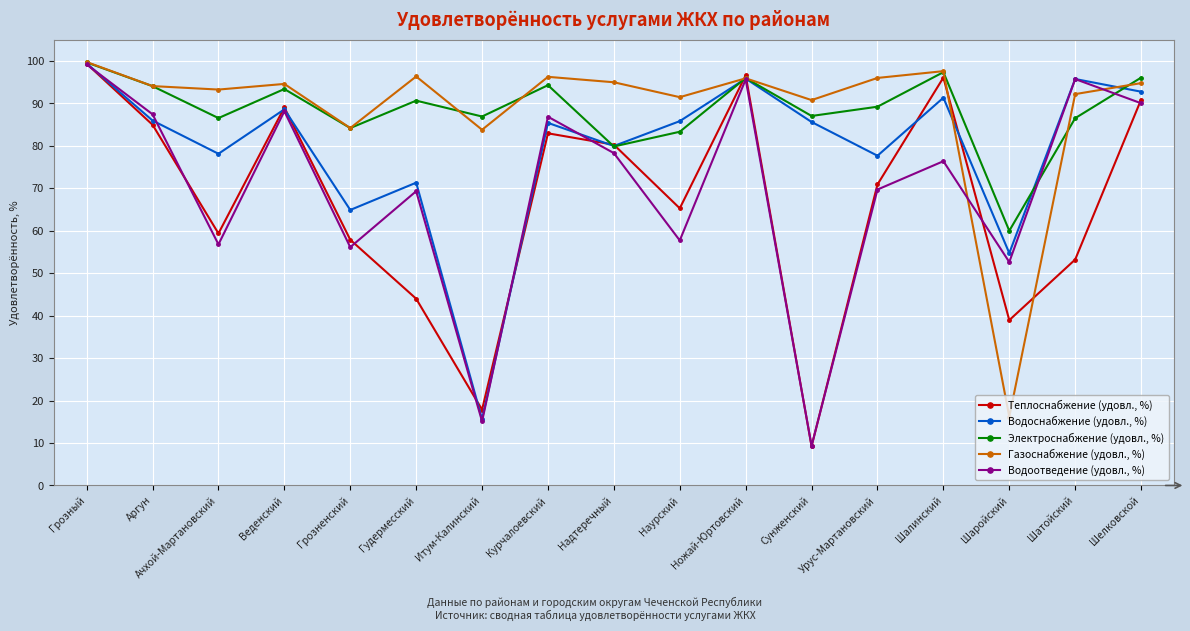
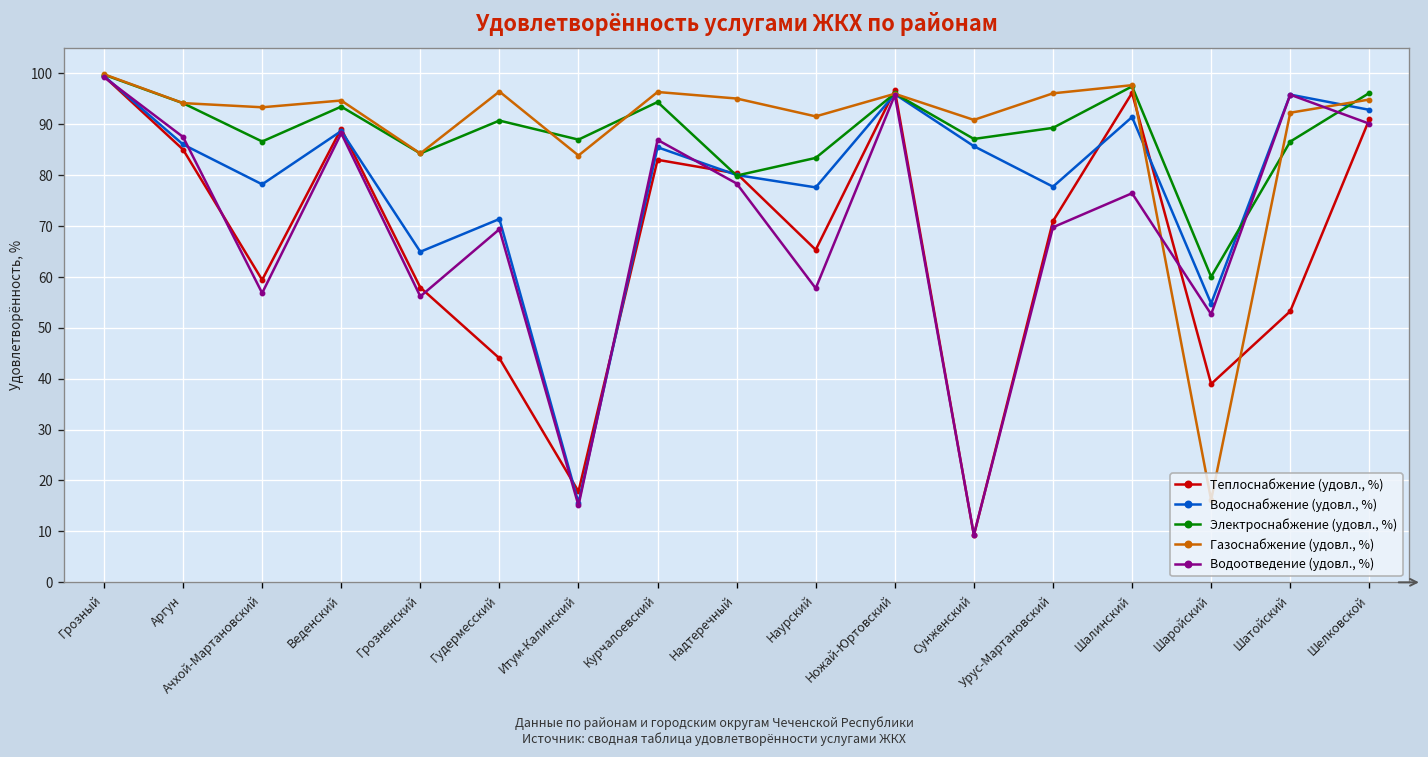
  {
    "Теплоснабжение (удовл., %)": {
      "Аргун": 85,
      "Ачхой-Мартановский": 59,
      "Грозненский": 58,
      "Гудермесский": 44,
      "Итум-Калинский": 18,
      "Курчалоевский": 83,
      "Наурский": 65,
      "Ножай-Юртовский": 97,
      "Урус-Мартановский": 71,
      "Шалинский": 96,
      "Шаройский": 39,
      "Шатойский": 53,
      "Шелковской": 91
    },
    "Водоснабжение (удовл., %)": {
      "Аргун": 86,
      "Ачхой-Мартановский": 78,
      "Грозненский": 65,
      "Гудермесский": 71,
      "Курчалоевский": 85,
-     "Наурский": 86,
+     "Наурский": 78,
      "Сунженский": 86,
      "Урус-Мартановский": 78,
      "Шалинский": 91,
      "Шаройский": 55,
      "Шелковской": 93
    },
    "Электроснабжение (удовл., %)": {
      "Ачхой-Мартановский": 87,
      "Веденский": 93,
      "Гудермесский": 91,
      "Итум-Калинский": 87,
      "Курчалоевский": 94,
      "Наурский": 83,
      "Сунженский": 87,
      "Урус-Мартановский": 89,
      "Шаройский": 60,
      "Шатойский": 87,
      "Шелковской": 96
    },
    "Газоснабжение (удовл., %)": {
      "Ачхой-Мартановский": 93,
      "Веденский": 95,
      "Гудермесский": 96,
      "Итум-Калинский": 84,
      "Курчалоевский": 96,
      "Надтеречный": 95,
      "Наурский": 91,
      "Сунженский": 91,
      "Урус-Мартановский": 96,
      "Шатойский": 92,
      "Шелковской": 95
    },
    "Водоотведение (удовл., %)": {
      "Аргун": 87,
      "Ачхой-Мартановский": 57,
      "Грозненский": 56,
      "Гудермесский": 69,
      "Курчалоевский": 87,
      "Надтеречный": 78,
      "Наурский": 58,
      "Урус-Мартановский": 70,
      "Шалинский": 76,
      "Шаройский": 53,
      "Шелковской": 90
    }
  }
